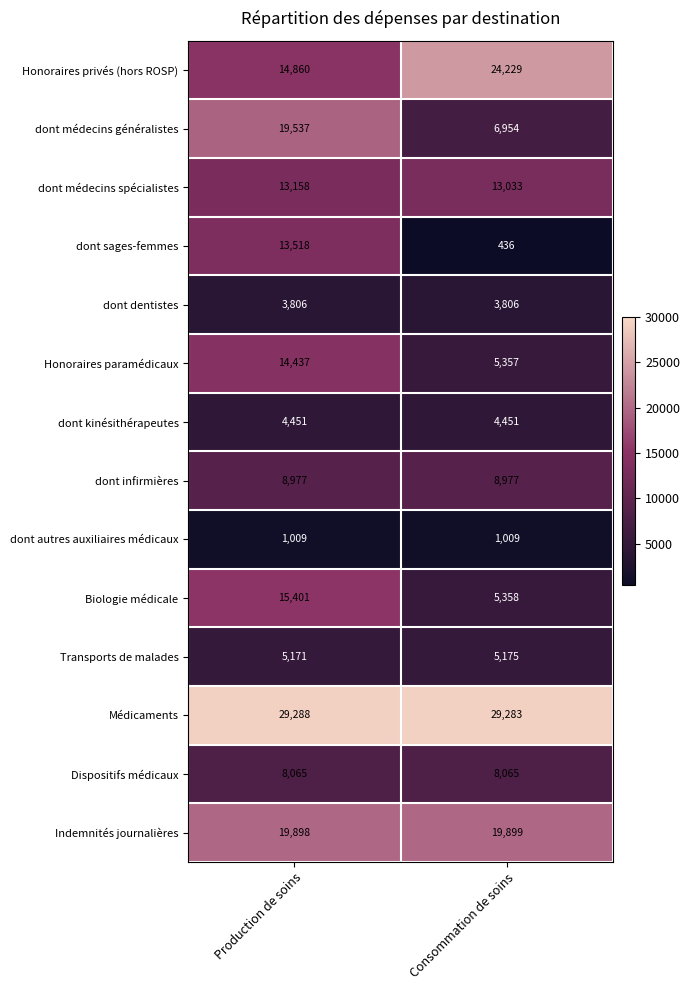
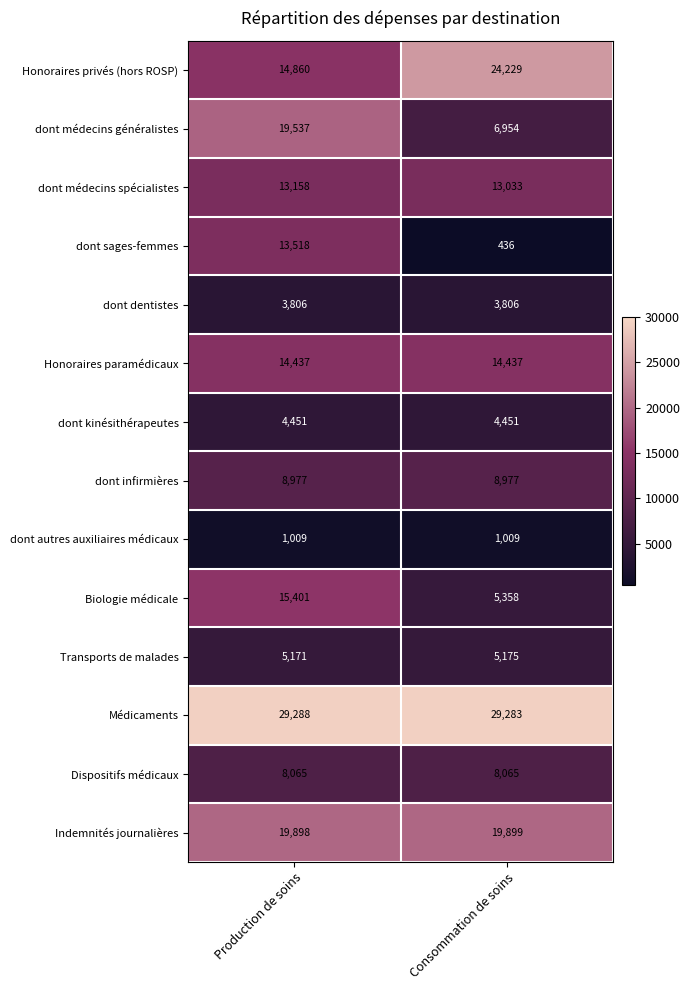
  {
    "Honoraires privés (hors ROSP)": {
      "Production de soins": "14,860",
      "Consommation de soins": "24,229"
    },
    "dont médecins généralistes": {
      "Production de soins": "19,537",
      "Consommation de soins": "6,954"
    },
    "dont médecins spécialistes": {
      "Production de soins": "13,158",
      "Consommation de soins": "13,033"
    },
    "dont sages-femmes": {
      "Production de soins": "13,518",
      "Consommation de soins": "436"
    },
    "dont dentistes": {
      "Production de soins": "3,806",
      "Consommation de soins": "3,806"
    },
    "Honoraires paramédicaux": {
      "Production de soins": "14,437",
-     "Consommation de soins": "5,357"
+     "Consommation de soins": "14,437"
    },
    "dont kinésithérapeutes": {
      "Production de soins": "4,451",
      "Consommation de soins": "4,451"
    },
    "dont infirmières": {
      "Production de soins": "8,977",
      "Consommation de soins": "8,977"
    },
    "dont autres auxiliaires médicaux": {
      "Production de soins": "1,009",
      "Consommation de soins": "1,009"
    },
    "Biologie médicale": {
      "Production de soins": "15,401",
      "Consommation de soins": "5,358"
    },
    "Transports de malades": {
      "Production de soins": "5,171",
      "Consommation de soins": "5,175"
    },
    "Médicaments": {
      "Production de soins": "29,288",
      "Consommation de soins": "29,283"
    },
    "Dispositifs médicaux": {
      "Production de soins": "8,065",
      "Consommation de soins": "8,065"
    },
    "Indemnités journalières": {
      "Production de soins": "19,898",
      "Consommation de soins": "19,899"
    }
  }
